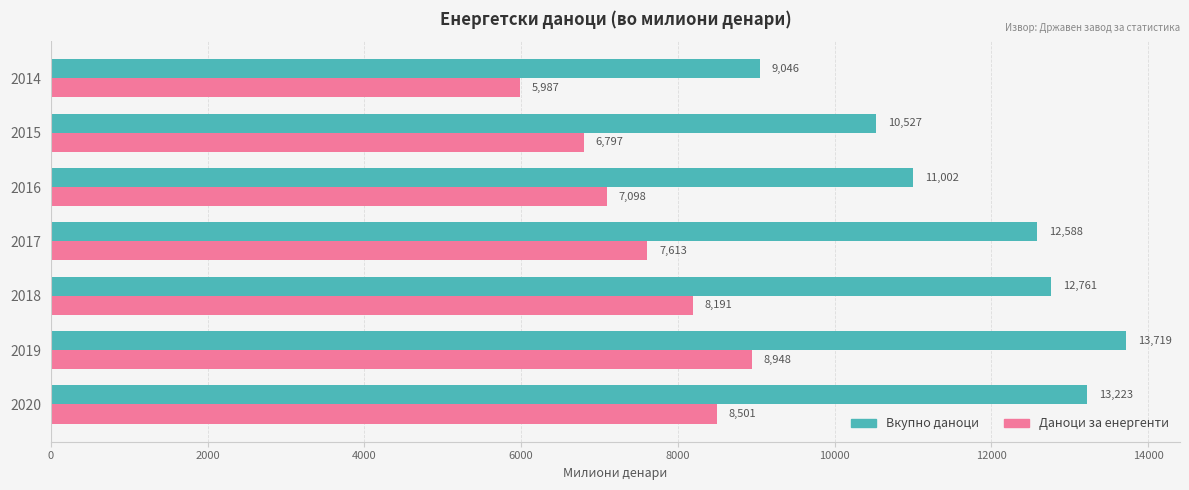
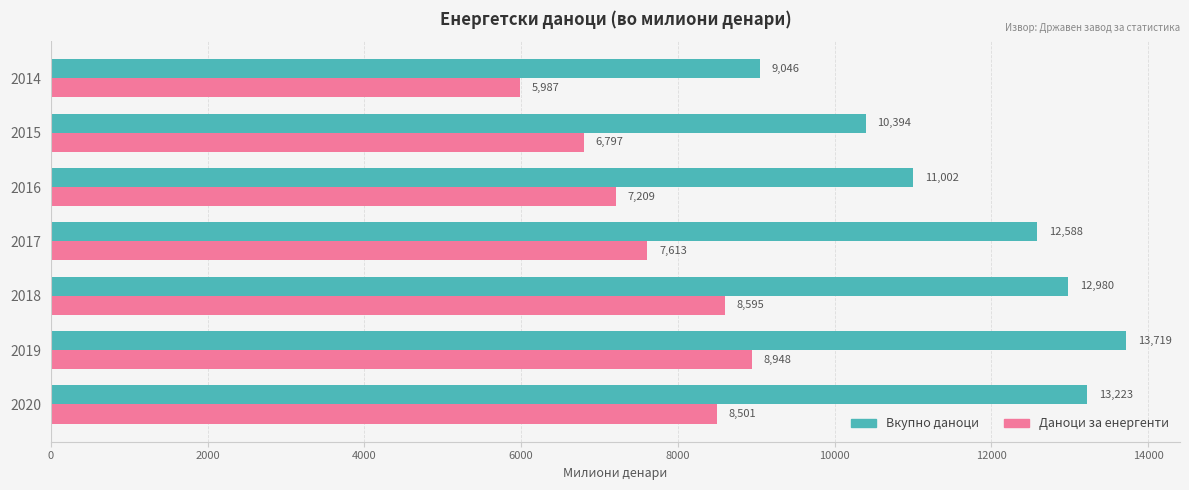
  {
    "Вкупно даноци": {
      "2014": "9,046",
-     "2015": "10,527",
+     "2015": "10,394",
      "2016": "11,002",
      "2017": "12,588",
-     "2018": "12,761",
+     "2018": "12,980",
      "2019": "13,719",
      "2020": "13,223"
    },
    "Даноци за енергенти": {
      "2014": "5,987",
      "2015": "6,797",
-     "2016": "7,098",
+     "2016": "7,209",
      "2017": "7,613",
-     "2018": "8,191",
+     "2018": "8,595",
      "2019": "8,948",
      "2020": "8,501"
    }
  }
